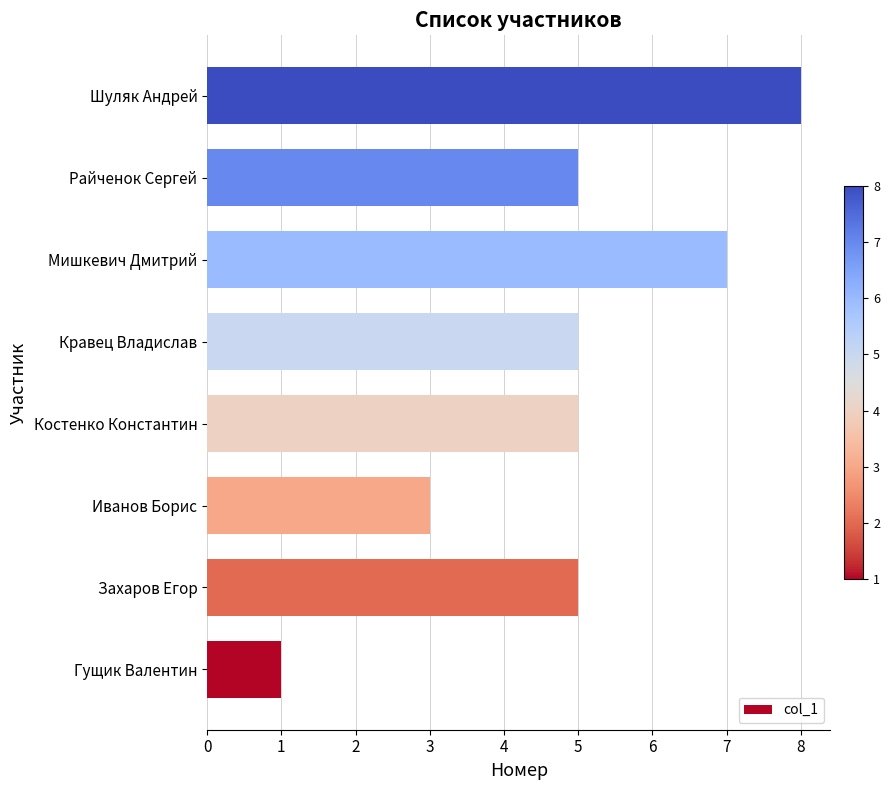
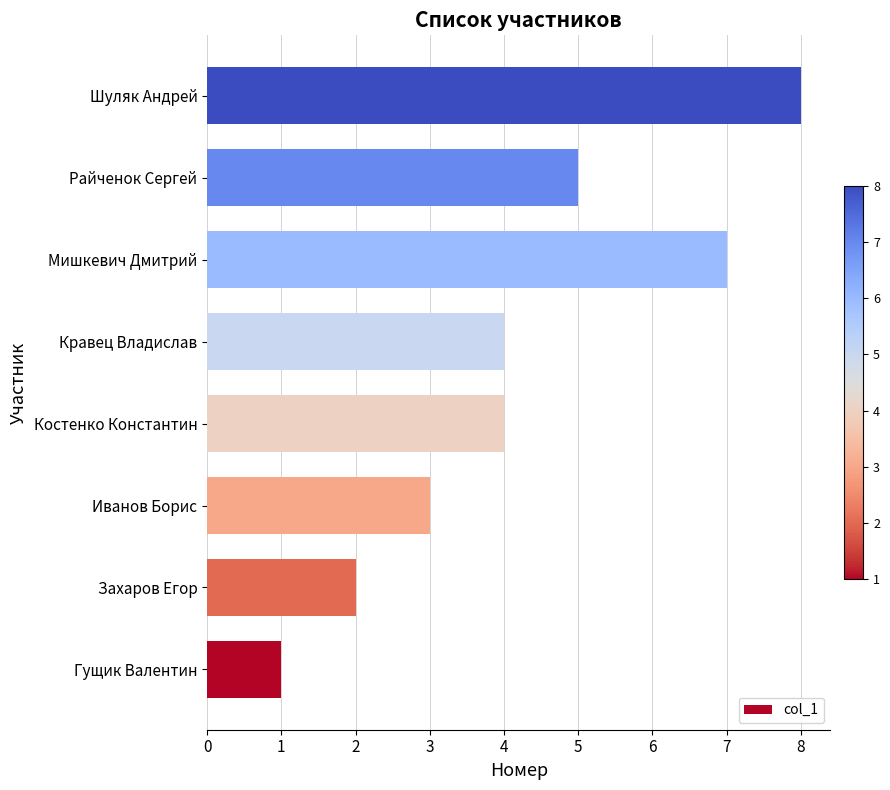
  {
    "Шуляк Андрей": 8,
    "Райченок Сергей": 5,
    "Мишкевич Дмитрий": 7,
-   "Кравец Владислав": 5,
-   "Костенко Константин": 5,
+   "Кравец Владислав": 4,
+   "Костенко Константин": 4,
    "Иванов Борис": 3,
-   "Захаров Егор": 5,
+   "Захаров Егор": 2,
    "Гущик Валентин": 1
  }
